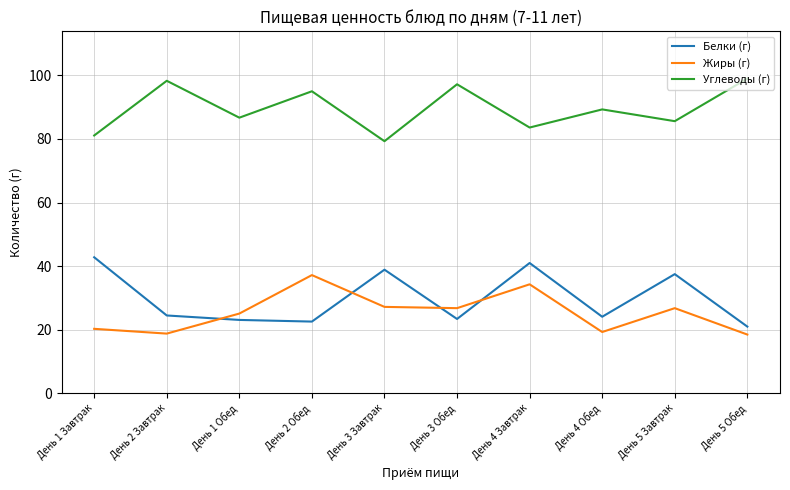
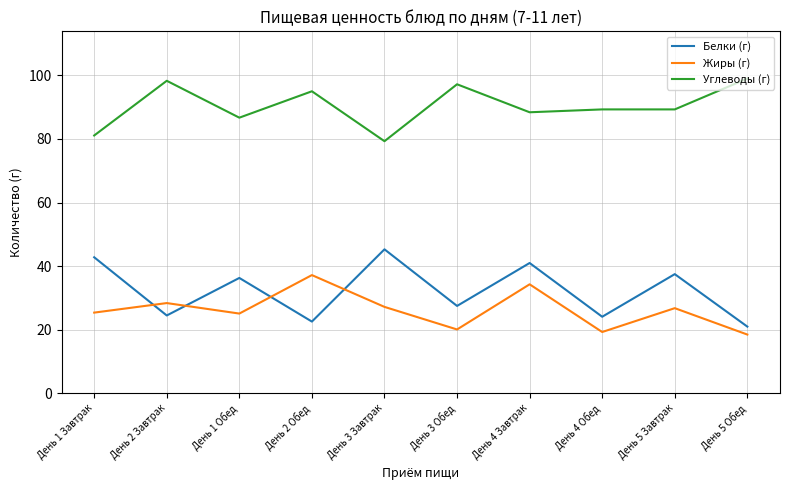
  {
    "Белки (г)": {
      "День 1 Завтрак": 43,
      "День 2 Завтрак": 25,
-     "День 1 Обед": 23,
+     "День 1 Обед": 36,
      "День 2 Обед": 23,
-     "День 3 Завтрак": 39,
-     "День 3 Обед": 23,
+     "День 3 Завтрак": 45,
+     "День 3 Обед": 28,
      "День 4 Завтрак": 41,
      "День 4 Обед": 24,
      "День 5 Завтрак": 38,
      "День 5 Обед": 21
    },
    "Жиры (г)": {
-     "День 1 Завтрак": 20,
-     "День 2 Завтрак": 19,
+     "День 1 Завтрак": 25,
+     "День 2 Завтрак": 28,
      "День 1 Обед": 25,
      "День 2 Обед": 37,
      "День 3 Завтрак": 27,
-     "День 3 Обед": 27,
+     "День 3 Обед": 20,
      "День 4 Завтрак": 34,
      "День 4 Обед": 19,
      "День 5 Завтрак": 27,
      "День 5 Обед": 19
    },
    "Углеводы (г)": {
      "День 1 Завтрак": 81,
      "День 2 Завтрак": 98,
      "День 1 Обед": 87,
      "День 2 Обед": 95,
      "День 3 Завтрак": 79,
      "День 3 Обед": 97,
-     "День 4 Завтрак": 84,
+     "День 4 Завтрак": 88,
      "День 4 Обед": 89,
-     "День 5 Завтрак": 86
+     "День 5 Завтрак": 89
    }
  }
